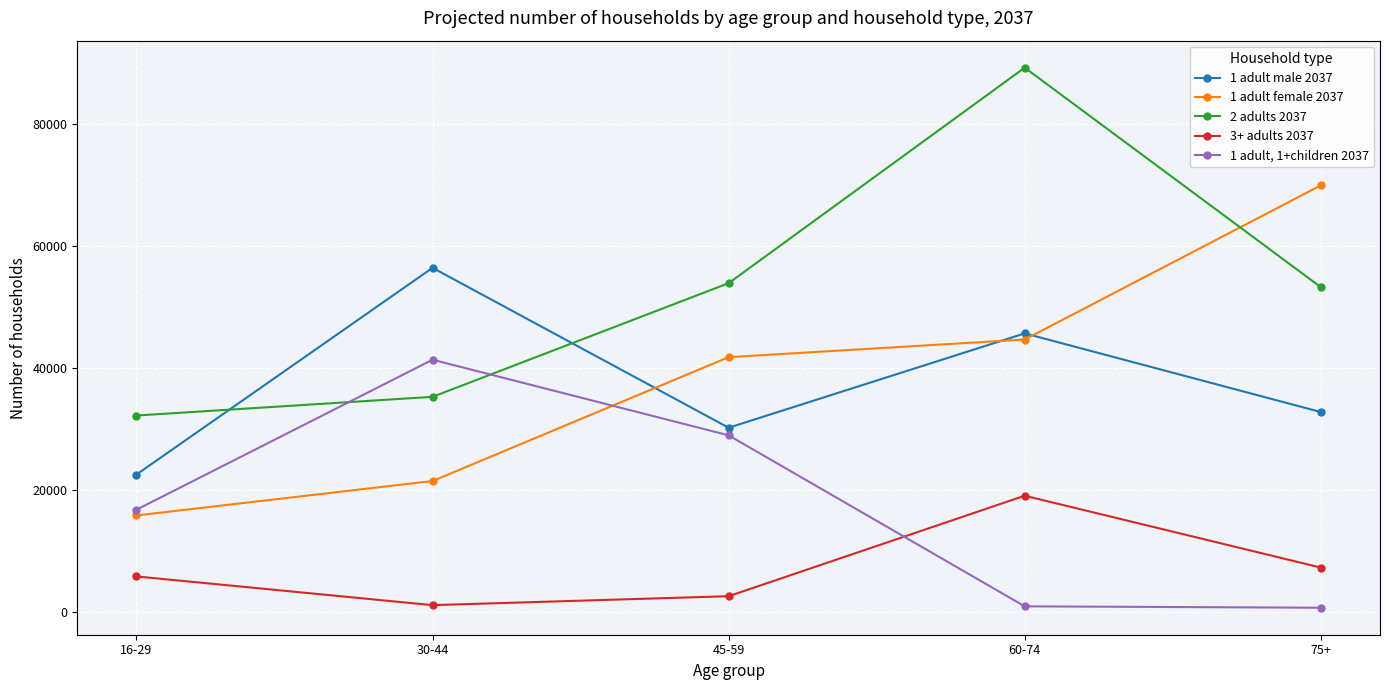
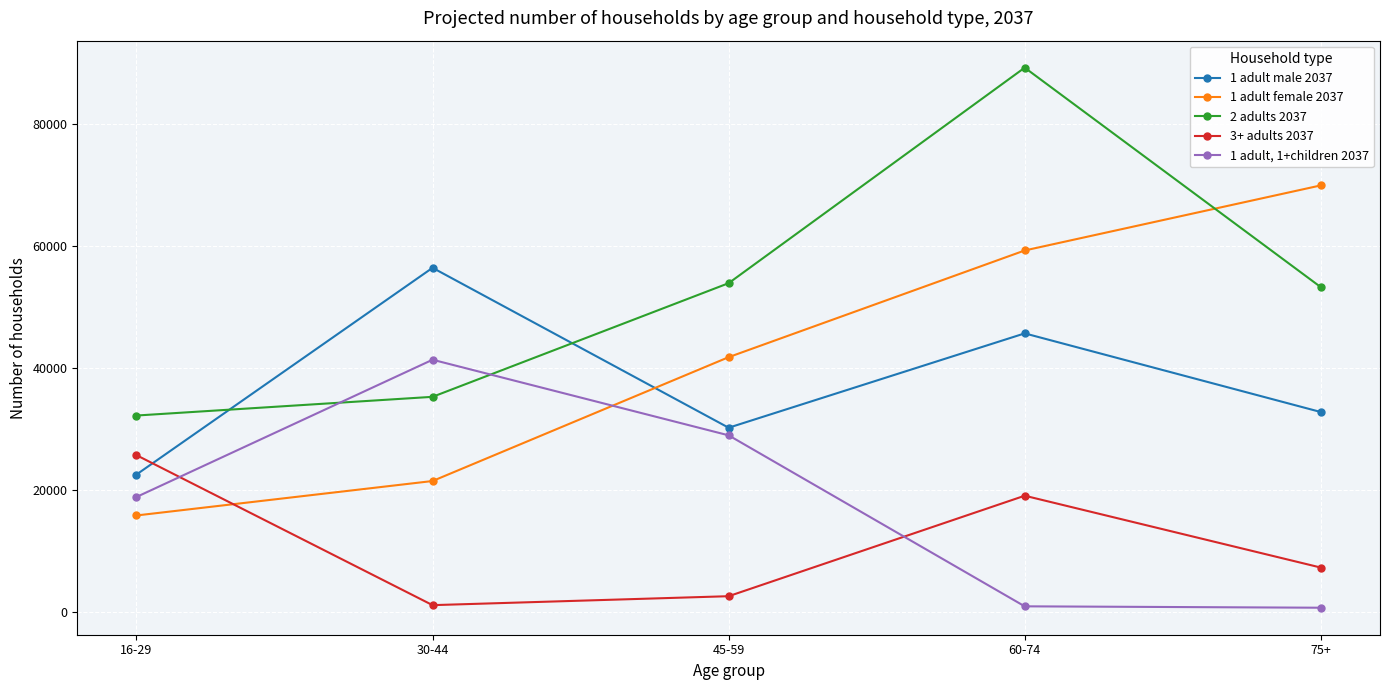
  {
    "1 adult male 2037": {
      "16-29": 23000,
      "30-44": 56000,
      "45-59": 30000,
      "60-74": 46000,
      "75+": 33000
    },
    "1 adult female 2037": {
      "16-29": 16000,
      "30-44": 21000,
      "45-59": 42000,
-     "60-74": 45000,
+     "60-74": 59000,
      "75+": 70000
    },
    "2 adults 2037": {
      "16-29": 32000,
      "30-44": 35000,
      "45-59": 54000,
      "60-74": 89000,
      "75+": 53000
    },
    "3+ adults 2037": {
-     "16-29": 6000,
+     "16-29": 26000,
      "30-44": 1000,
      "45-59": 3000,
      "60-74": 19000,
      "75+": 7000
    },
    "1 adult, 1+children 2037": {
-     "16-29": 17000,
+     "16-29": 19000,
      "30-44": 41000,
      "45-59": 29000,
      "60-74": 1000,
      "75+": 1000
    }
  }
